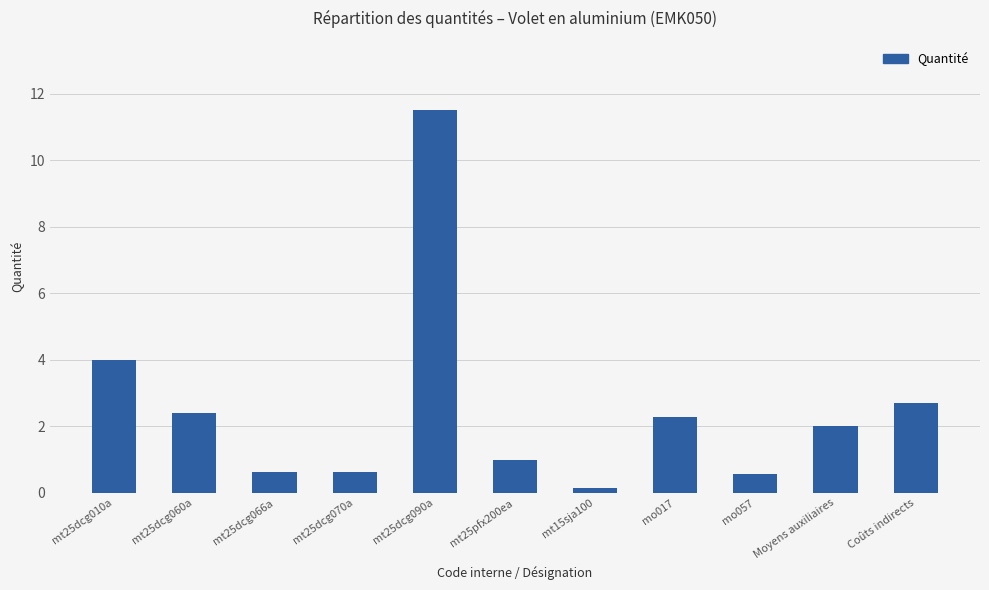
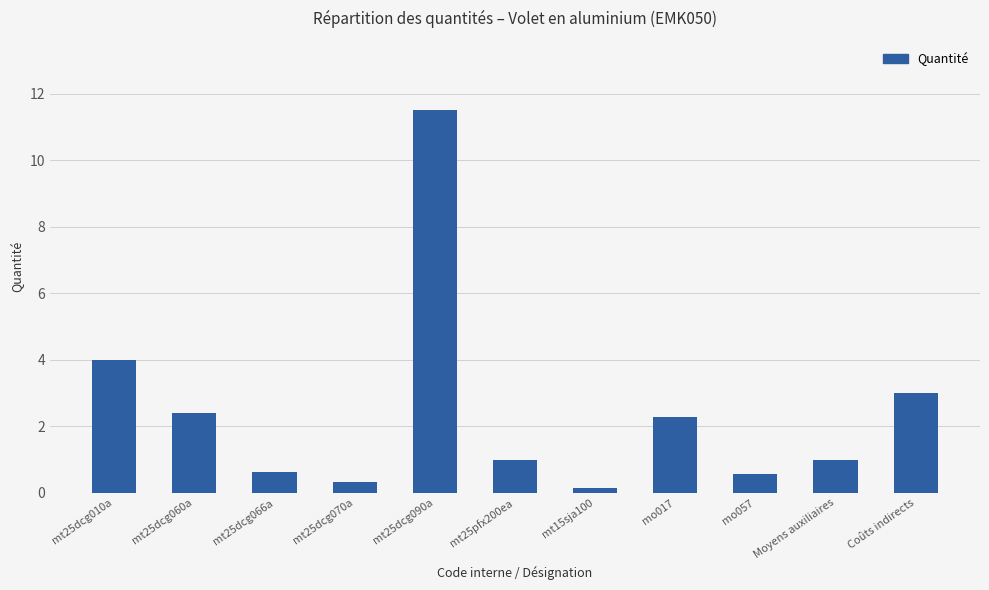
  {
    "mt25dcg010a": 4.0,
    "mt25dcg060a": 2.4,
    "mt25dcg066a": 0.6,
-   "mt25dcg070a": 0.6,
+   "mt25dcg070a": 0.3,
    "mt25dcg090a": 11.5,
    "mt25pfx200ea": 1.0,
    "mt15sja100": 0.1,
    "mo017": 2.3,
    "mo057": 0.6,
-   "Moyens auxiliaires": 2,
-   "Coûts indirects": 2.7
+   "Moyens auxiliaires": 1,
+   "Coûts indirects": 3.0
  }
